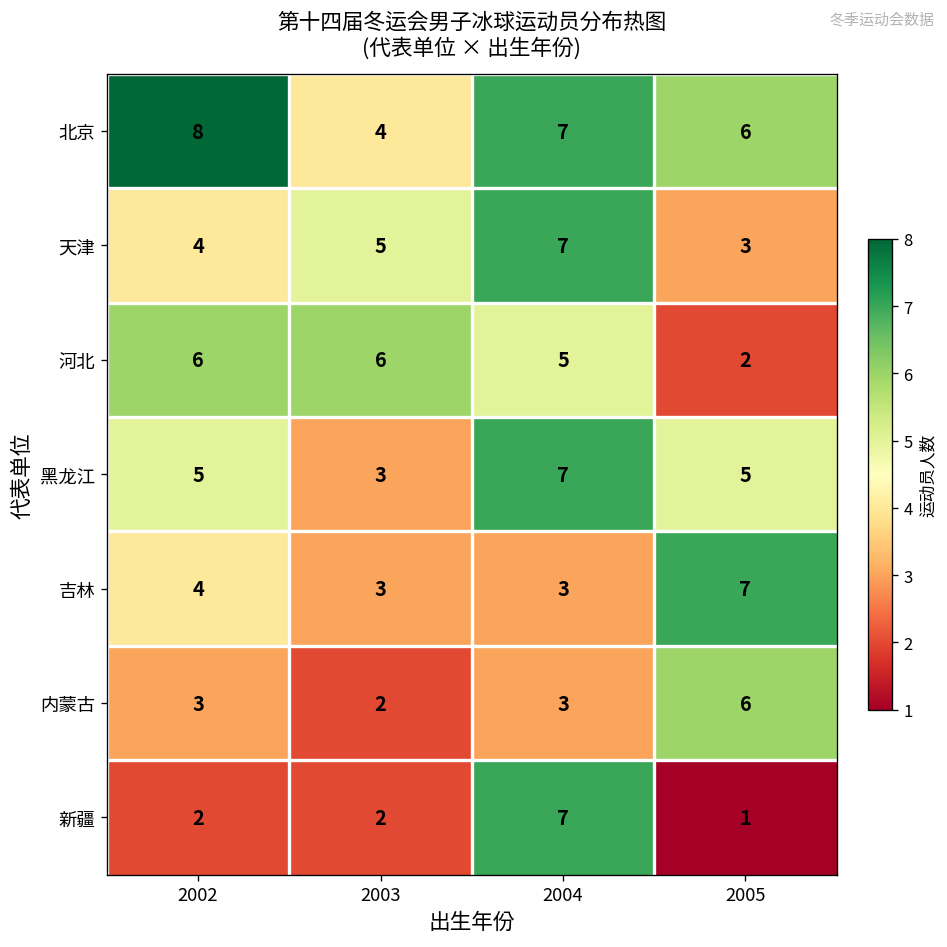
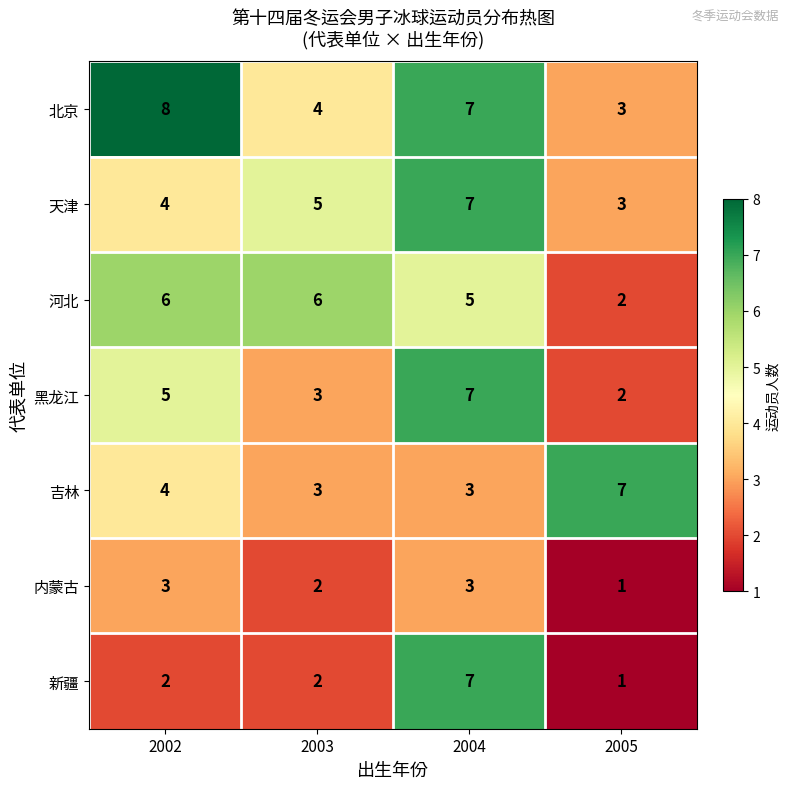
  {
    "北京": {
      "2002": 8,
      "2003": 4,
      "2004": 7,
-     "2005": 6
+     "2005": 3
    },
    "天津": {
      "2002": 4,
      "2003": 5,
      "2004": 7,
      "2005": 3
    },
    "河北": {
      "2002": 6,
      "2003": 6,
      "2004": 5,
      "2005": 2
    },
    "黑龙江": {
      "2002": 5,
      "2003": 3,
      "2004": 7,
-     "2005": 5
+     "2005": 2
    },
    "吉林": {
      "2002": 4,
      "2003": 3,
      "2004": 3,
      "2005": 7
    },
    "内蒙古": {
      "2002": 3,
      "2003": 2,
      "2004": 3,
-     "2005": 6
+     "2005": 1
    },
    "新疆": {
      "2002": 2,
      "2003": 2,
      "2004": 7,
      "2005": 1
    }
  }
